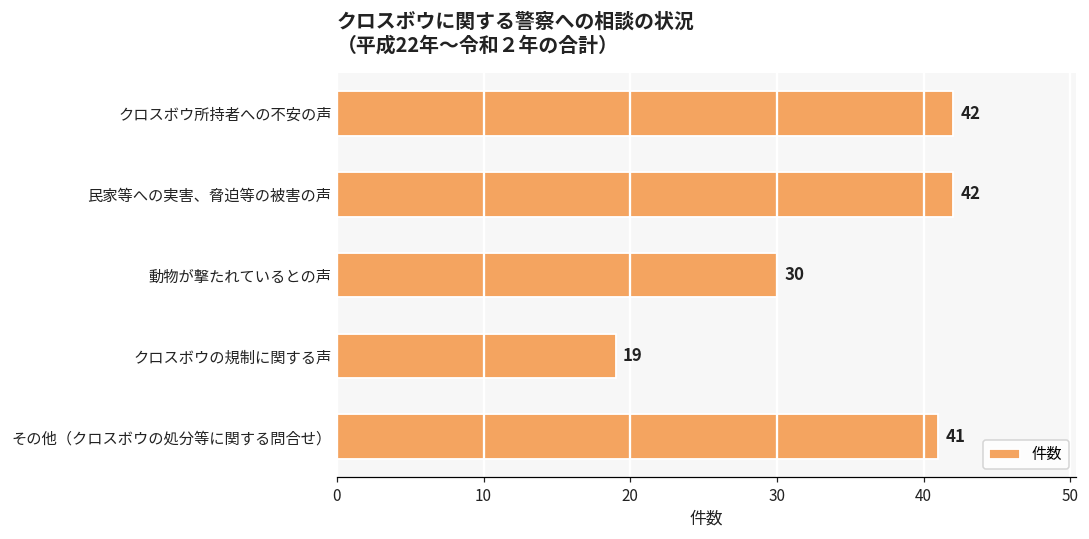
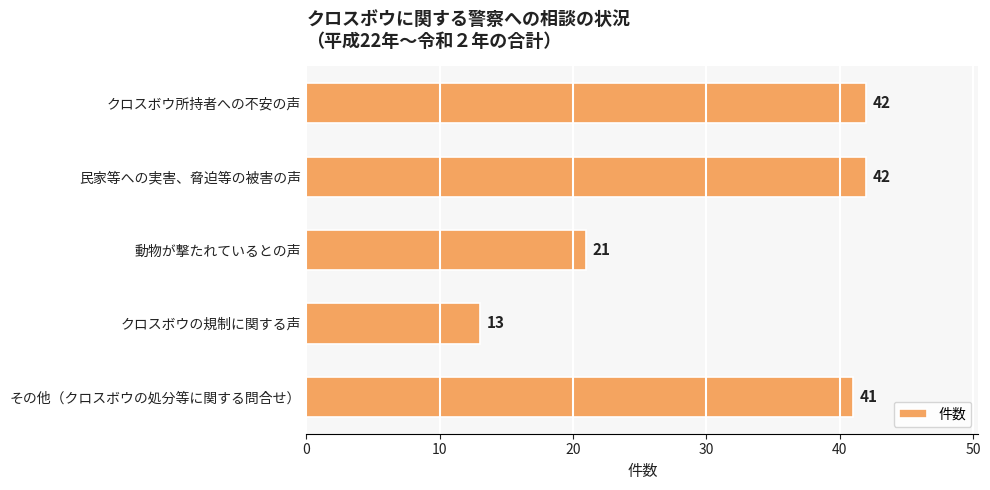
  {
    "クロスボウ所持者への不安の声": 42,
    "民家等への実害、脅迫等の被害の声": 42,
-   "動物が撃たれているとの声": 30,
-   "クロスボウの規制に関する声": 19,
+   "動物が撃たれているとの声": 21,
+   "クロスボウの規制に関する声": 13,
    "その他（クロスボウの処分等に関する問合せ）": 41
  }
